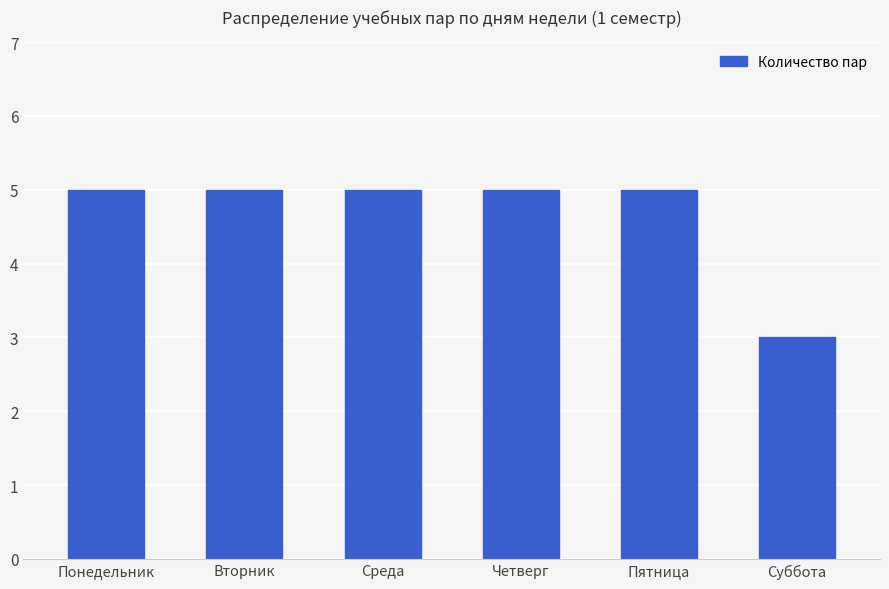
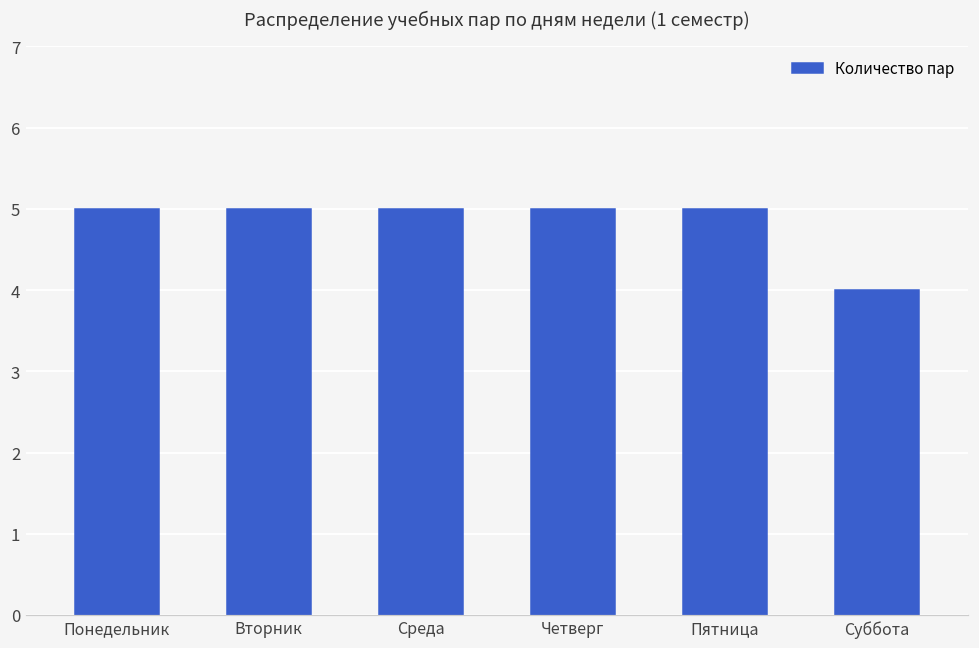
  {
    "Понедельник": 5,
    "Вторник": 5,
    "Среда": 5,
    "Четверг": 5,
    "Пятница": 5,
-   "Суббота": 3
+   "Суббота": 4
  }
